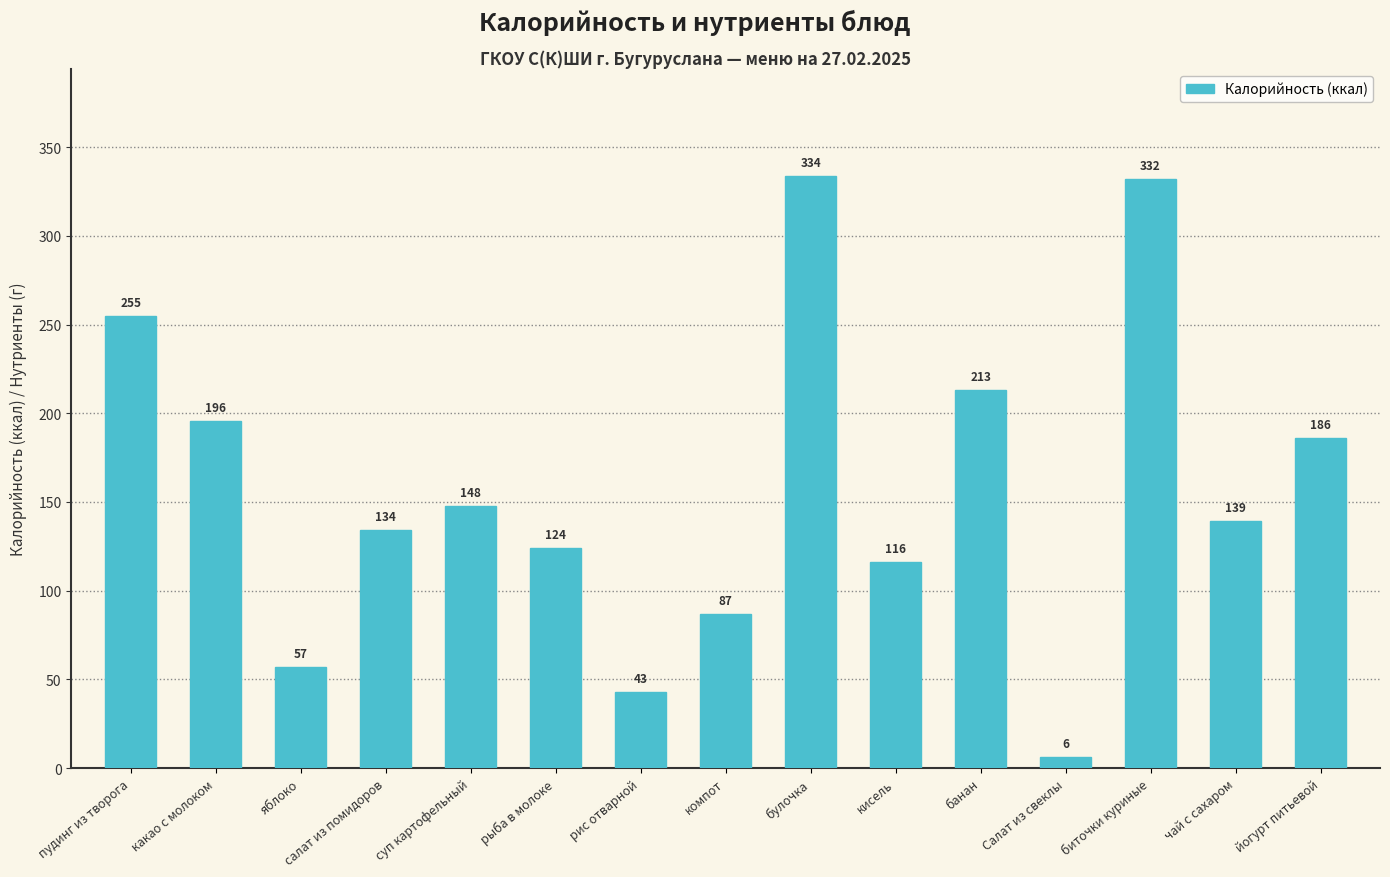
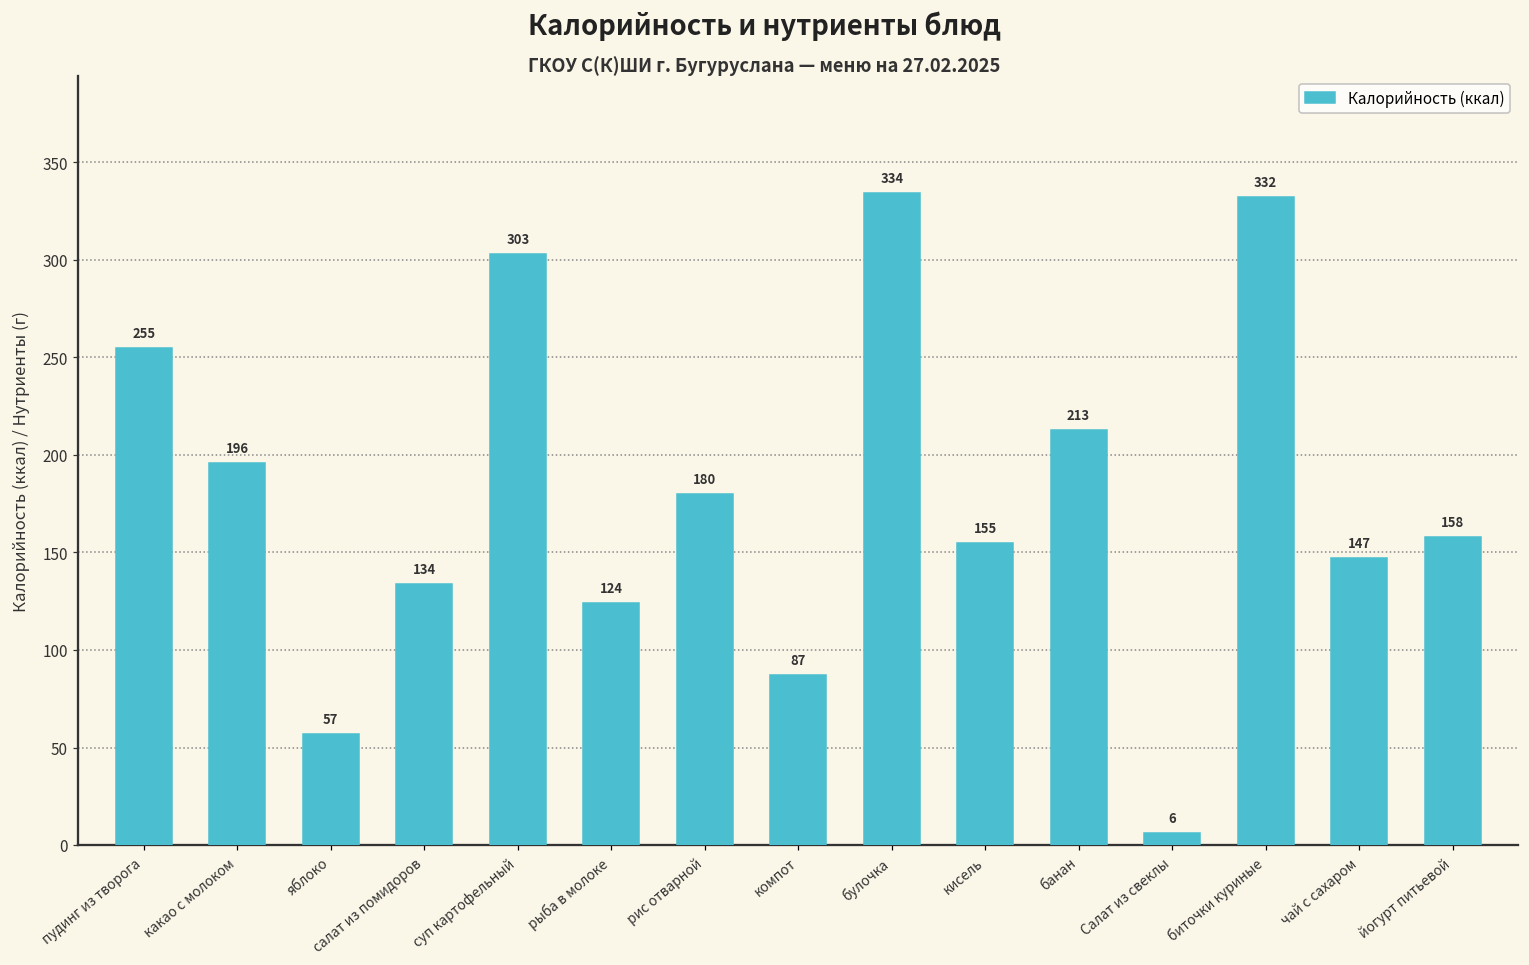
  {
    "пудинг из творога": 255,
    "какао с молоком": 196,
    "яблоко": 57,
    "салат из помидоров": 134,
-   "суп картофельный": 148,
+   "суп картофельный": 303,
    "рыба в молоке": 124,
-   "рис отварной": 43,
+   "рис отварной": 180,
    "компот": 87,
    "булочка": 334,
-   "кисель": 116,
+   "кисель": 155,
    "банан": 213,
    "Салат из свеклы": 6,
    "биточки куриные": 332,
-   "чай с сахаром": 139,
-   "йогурт питьевой": 186
+   "чай с сахаром": 147,
+   "йогурт питьевой": 158
  }
